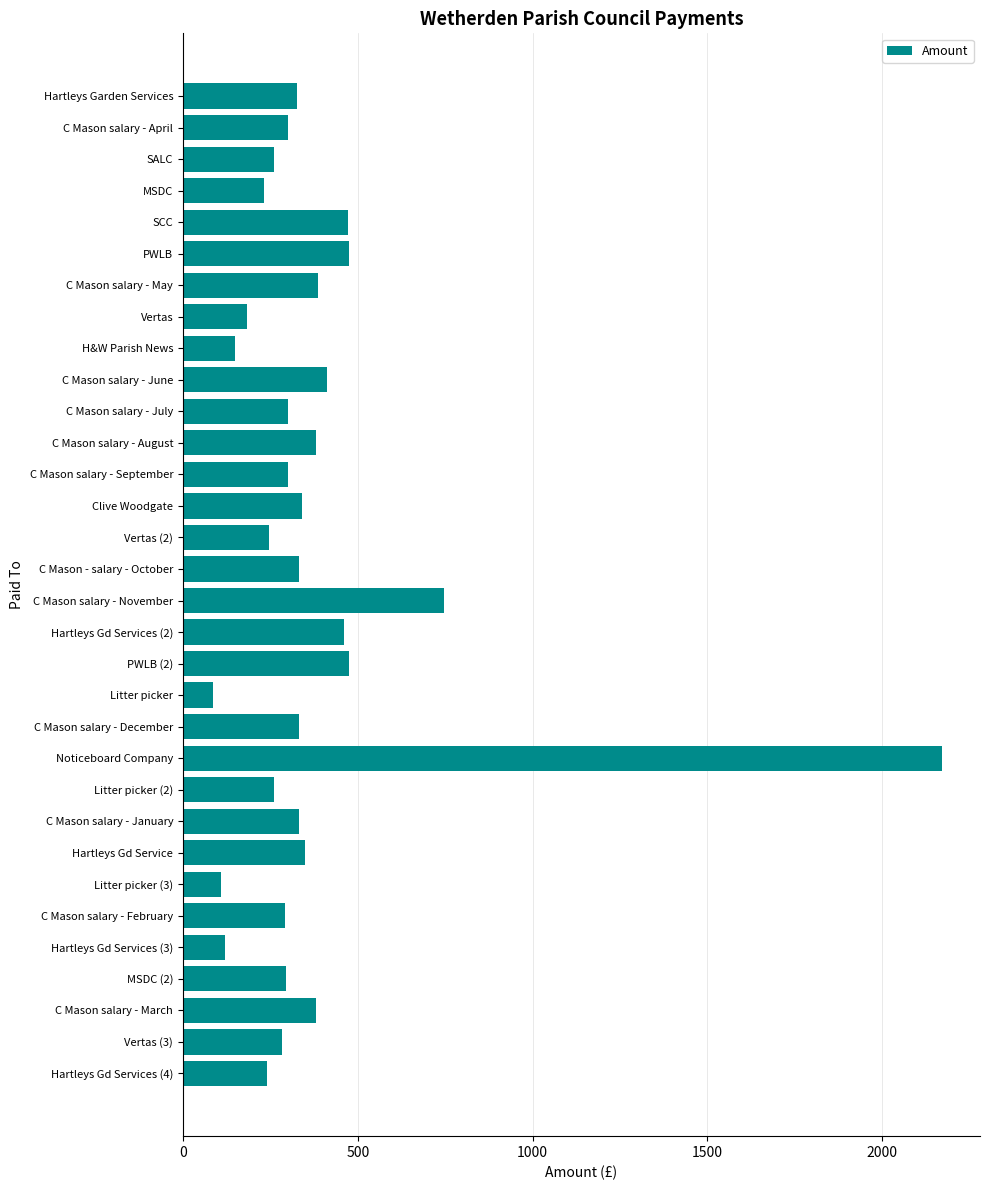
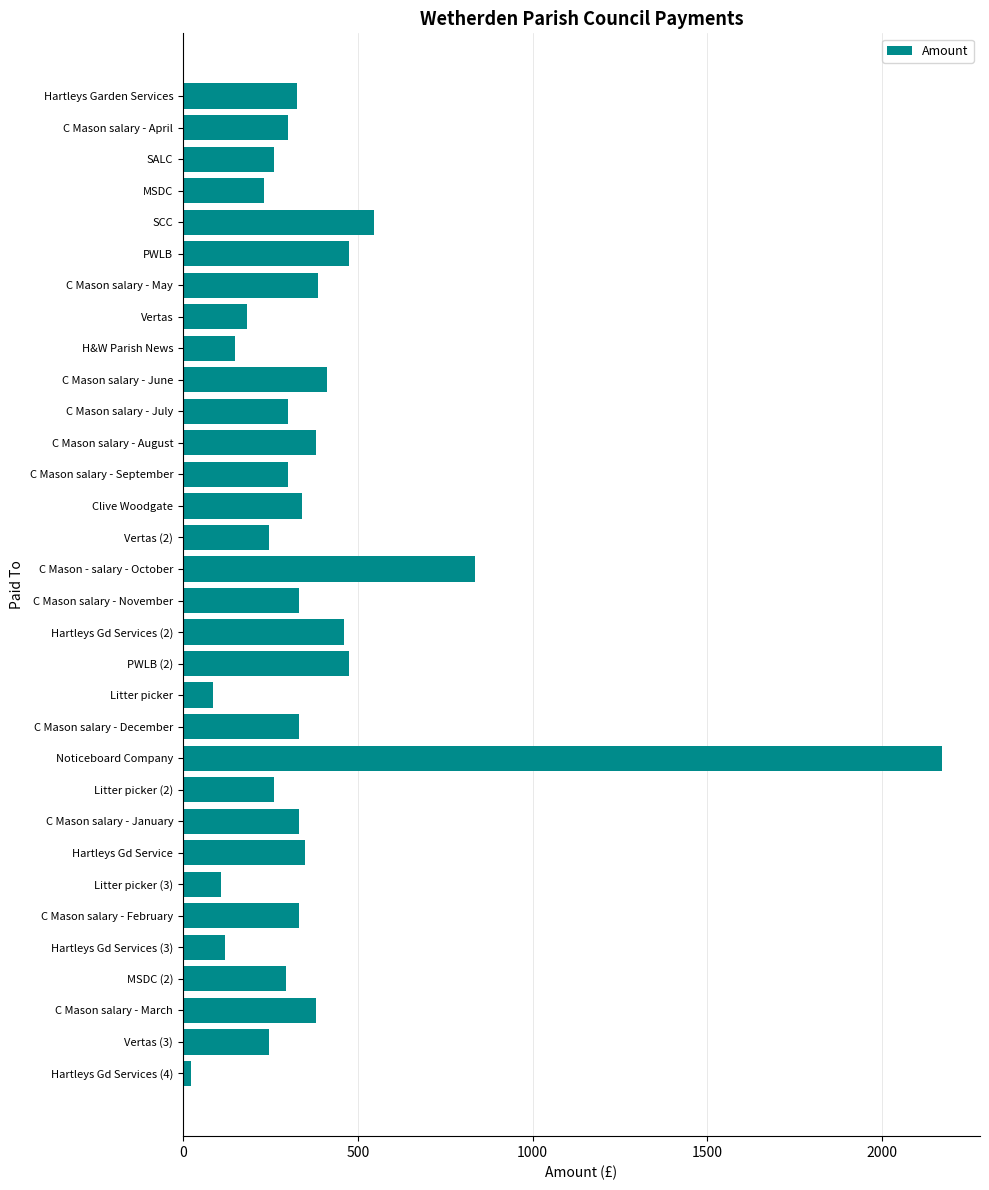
  {
    "Hartleys Garden Services": 330,
    "C Mason salary - April": 300,
    "SALC": 260,
    "MSDC": 230,
-   "SCC": 470,
+   "SCC": 550,
    "PWLB": 480,
    "C Mason salary - May": 390,
    "Vertas": 180,
    "H&W Parish News": 150,
    "C Mason salary - June": 410,
    "C Mason salary - July": 300,
    "C Mason salary - August": 380,
    "C Mason salary - September": 300,
    "Clive Woodgate": 340,
    "Vertas (2)": 240,
-   "C Mason - salary - October": 330,
-   "C Mason salary - November": 750,
+   "C Mason - salary - October": 830,
+   "C Mason salary - November": 330,
    "Hartleys Gd Services (2)": 460,
    "PWLB (2)": 480,
    "Litter picker": 90,
    "C Mason salary - December": 330,
    "Noticeboard Company": 2170,
    "Litter picker (2)": 260,
    "C Mason salary - January": 330,
    "Hartleys Gd Service": 350,
    "Litter picker (3)": 110,
-   "C Mason salary - February": 290,
+   "C Mason salary - February": 330,
    "Hartleys Gd Services (3)": 120,
    "MSDC (2)": 290,
    "C Mason salary - March": 380,
-   "Vertas (3)": 280,
-   "Hartleys Gd Services (4)": 240
+   "Vertas (3)": 240,
+   "Hartleys Gd Services (4)": 20
  }
